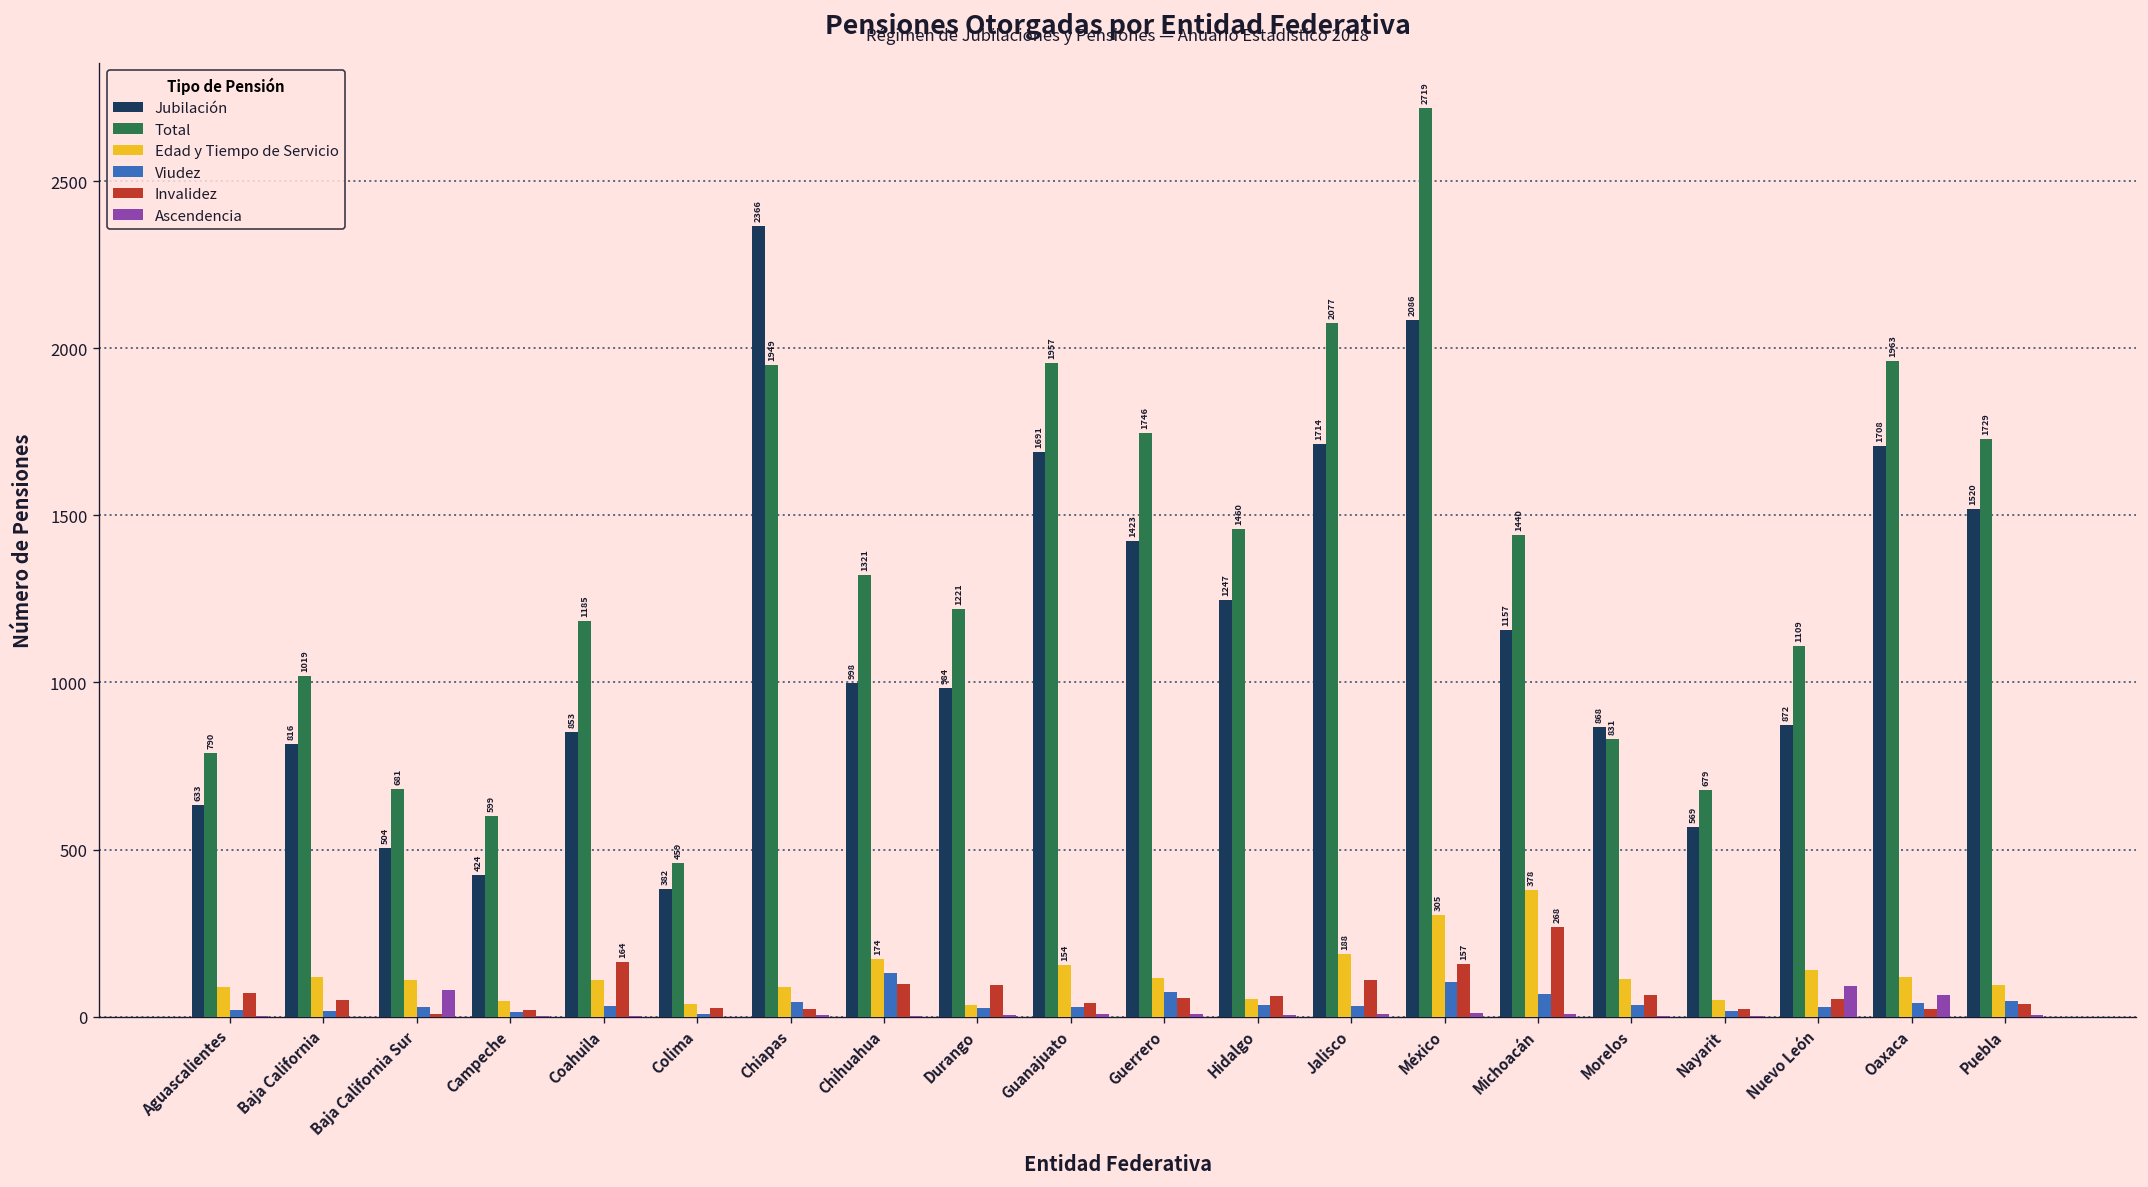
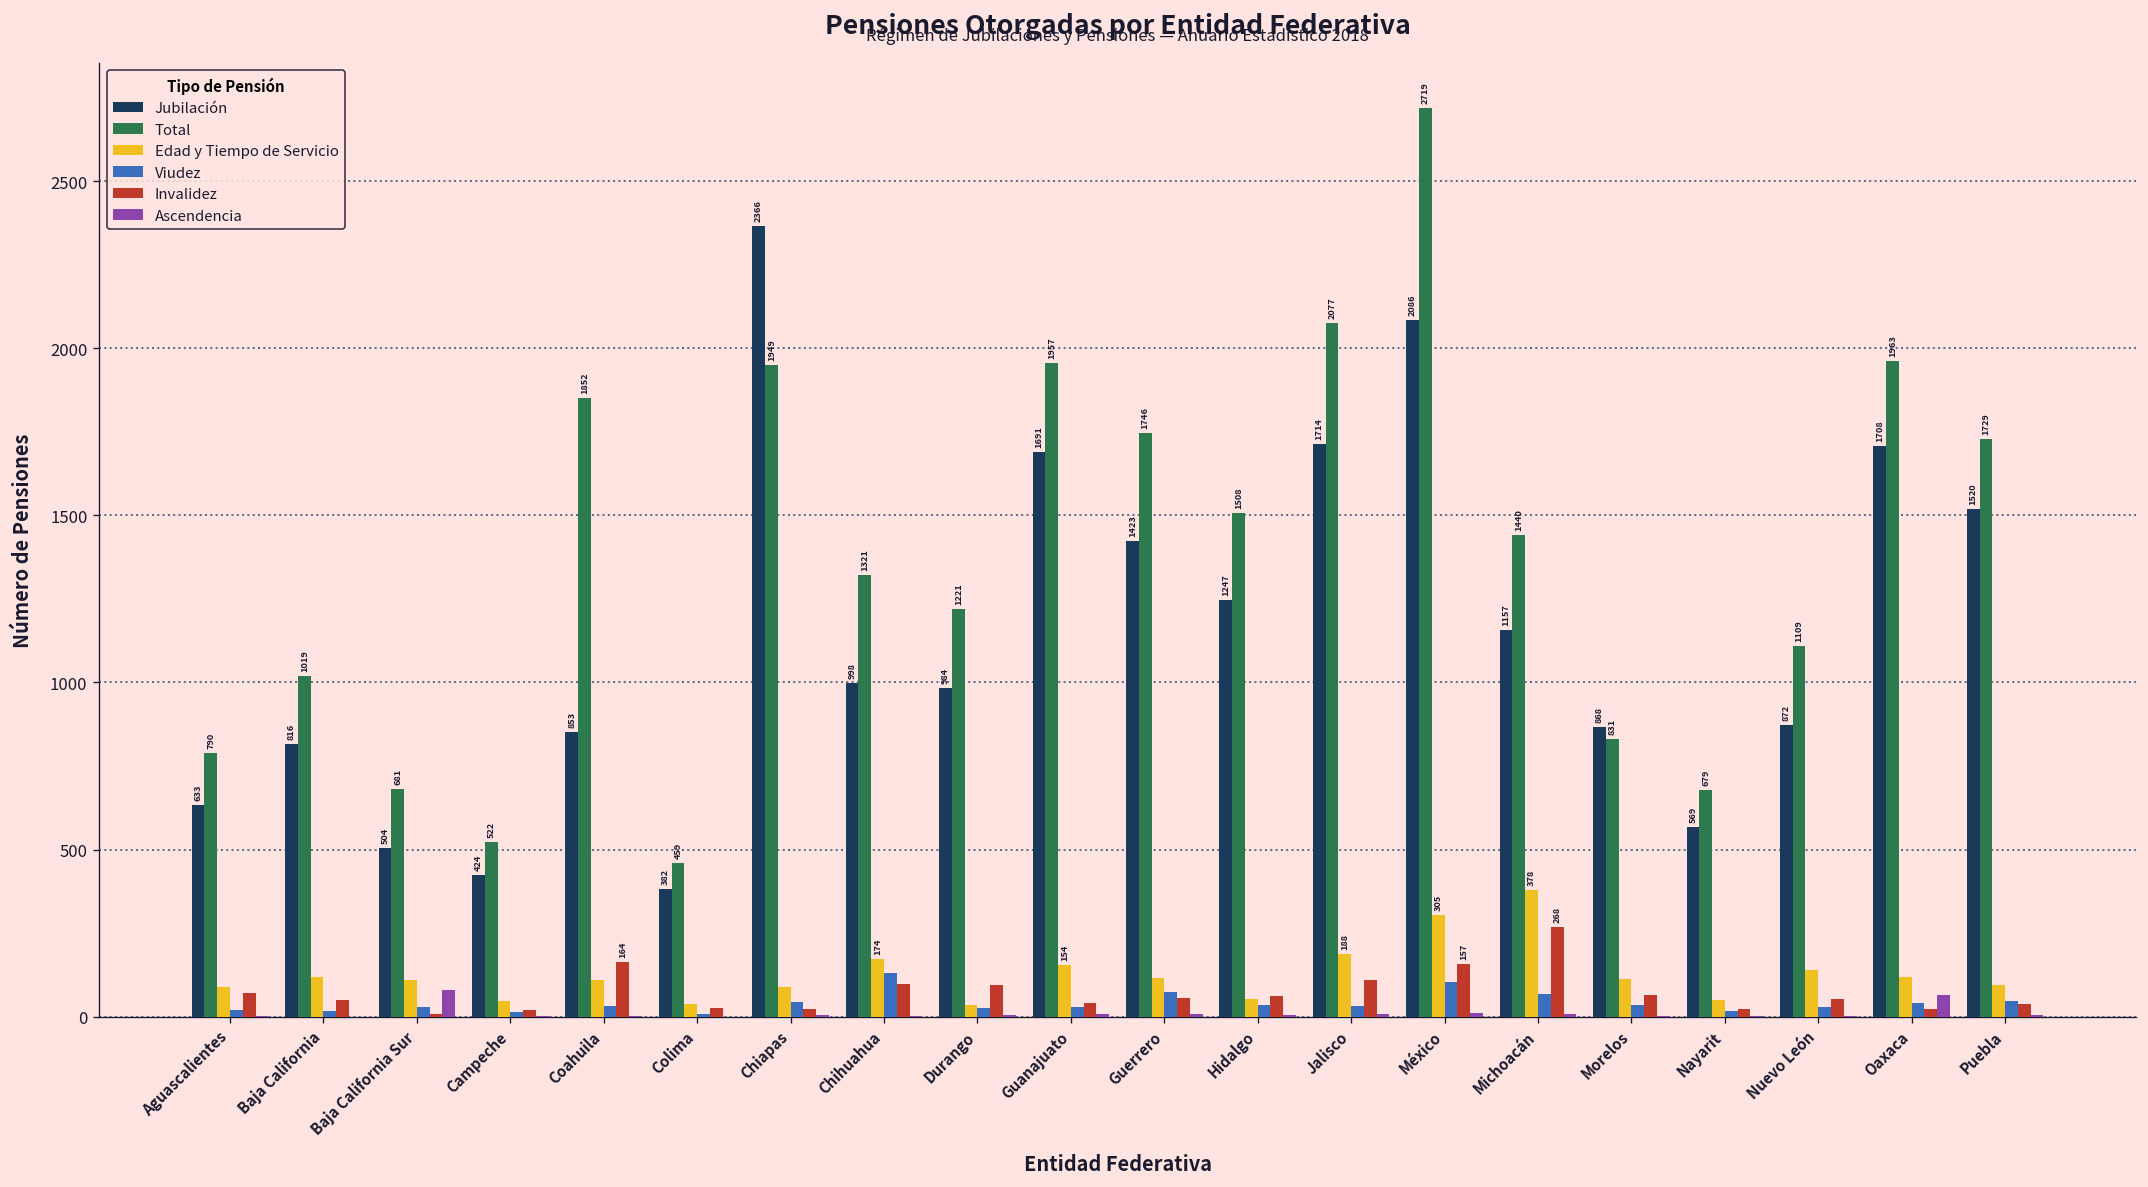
  {
    "Jubilación": {
      "Aguascalientes": 633,
      "Baja California": 816,
      "Baja California Sur": 504,
      "Campeche": 424,
      "Coahuila": 853,
      "Colima": 382,
      "Chiapas": 2366,
      "Chihuahua": 998,
      "Durango": 984,
      "Guanajuato": 1691,
      "Guerrero": 1423,
      "Hidalgo": 1247,
      "Jalisco": 1714,
      "México": 2086,
      "Michoacán": 1157,
      "Morelos": 868,
      "Nayarit": 569,
      "Nuevo León": 872,
      "Oaxaca": 1708,
      "Puebla": 1520
    },
    "Total": {
      "Aguascalientes": 790,
      "Baja California": 1019,
      "Baja California Sur": 681,
-     "Campeche": 599,
-     "Coahuila": 1185,
+     "Campeche": 522,
+     "Coahuila": 1852,
      "Colima": 459,
      "Chiapas": 1949,
      "Chihuahua": 1321,
      "Durango": 1221,
      "Guanajuato": 1957,
      "Guerrero": 1746,
-     "Hidalgo": 1460,
+     "Hidalgo": 1508,
      "Jalisco": 2077,
      "México": 2719,
      "Michoacán": 1440,
      "Morelos": 831,
      "Nayarit": 679,
      "Nuevo León": 1109,
      "Oaxaca": 1963,
      "Puebla": 1729
    },
    "Edad y Tiempo de Servicio": {
      "Chihuahua": 174,
      "Guanajuato": 154,
      "Jalisco": 188,
      "México": 305,
      "Michoacán": 378
    },
    "Viudez": {
      "Aguascalientes": 20,
      "Baja California": 20,
      "Baja California Sur": 30,
      "Campeche": 10,
      "Coahuila": 30,
      "Chiapas": 40,
      "Chihuahua": 130,
      "Durango": 30,
      "Guanajuato": 30,
      "Guerrero": 80,
      "Hidalgo": 40,
      "Jalisco": 30,
      "México": 100,
      "Michoacán": 70,
      "Morelos": 40,
      "Nayarit": 20,
      "Nuevo León": 30,
      "Oaxaca": 40,
      "Puebla": 50
    },
    "Invalidez": {
      "Coahuila": 164,
      "México": 157,
      "Michoacán": 268
    },
    "Ascendencia": {
      "Baja California": 0,
      "Baja California Sur": 80,
      "Colima": 0,
      "México": 10,
-     "Nuevo León": 90,
+     "Nuevo León": 0,
      "Oaxaca": 70
    }
  }
